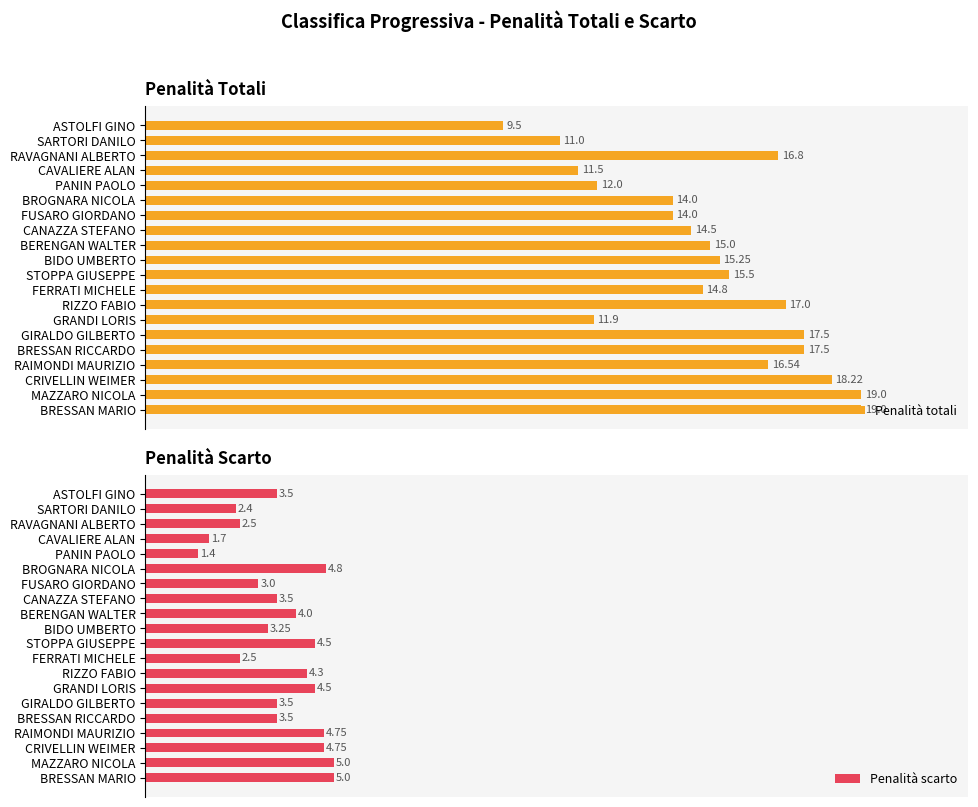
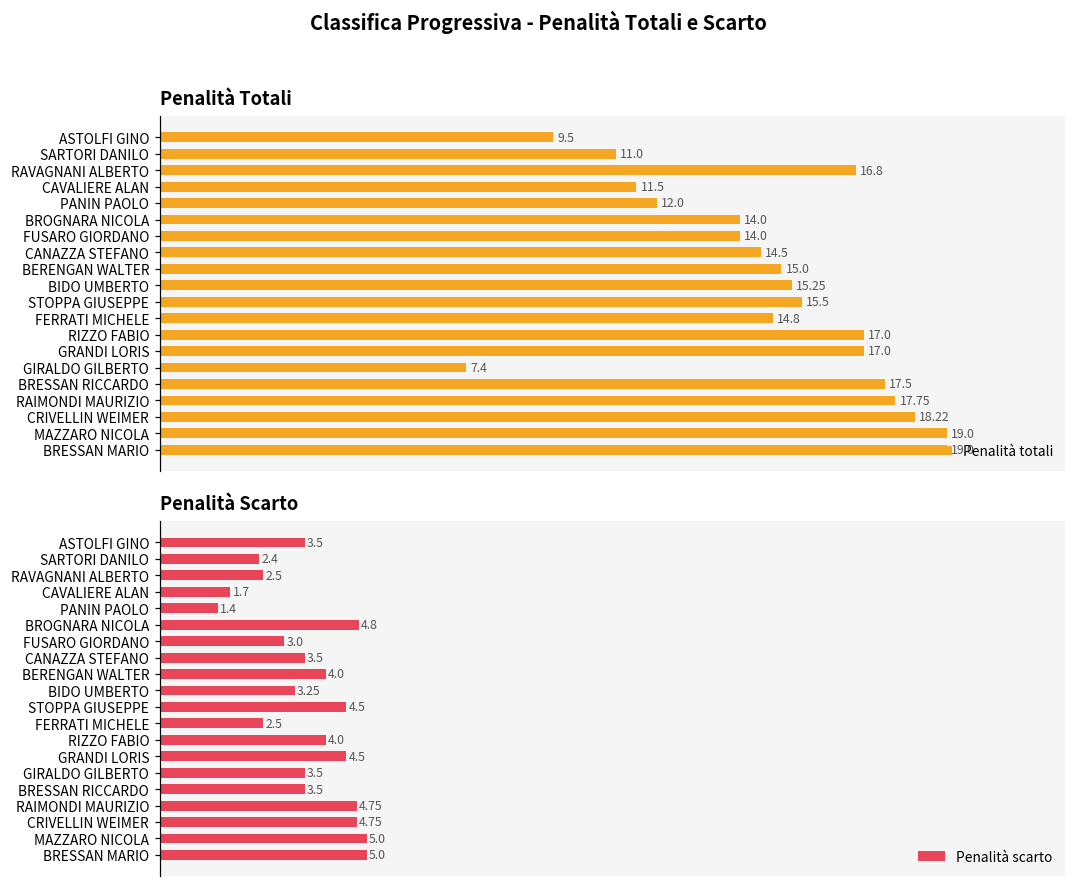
  {
    "Penalità Totali": {
      "ASTOLFI GINO": 9.5,
      "SARTORI DANILO": 11.0,
      "RAVAGNANI ALBERTO": 16.8,
      "CAVALIERE ALAN": 11.5,
      "PANIN PAOLO": 12.0,
      "BROGNARA NICOLA": 14.0,
      "FUSARO GIORDANO": 14.0,
      "CANAZZA STEFANO": 14.5,
      "BERENGAN WALTER": 15.0,
      "BIDO UMBERTO": 15.25,
      "STOPPA GIUSEPPE": 15.5,
      "FERRATI MICHELE": 14.8,
      "RIZZO FABIO": 17.0,
-     "GRANDI LORIS": 11.9,
-     "GIRALDO GILBERTO": 17.5,
+     "GRANDI LORIS": 17.0,
+     "GIRALDO GILBERTO": 7.4,
      "BRESSAN RICCARDO": 17.5,
-     "RAIMONDI MAURIZIO": 16.54,
+     "RAIMONDI MAURIZIO": 17.75,
      "CRIVELLIN WEIMER": 18.22,
      "MAZZARO NICOLA": 19.0,
      "BRESSAN MARIO": 19.0
    },
    "Penalità Scarto": {
      "ASTOLFI GINO": 3.5,
      "SARTORI DANILO": 2.4,
      "RAVAGNANI ALBERTO": 2.5,
      "CAVALIERE ALAN": 1.7,
      "PANIN PAOLO": 1.4,
      "BROGNARA NICOLA": 4.8,
      "FUSARO GIORDANO": 3.0,
      "CANAZZA STEFANO": 3.5,
      "BERENGAN WALTER": 4.0,
      "BIDO UMBERTO": 3.25,
      "STOPPA GIUSEPPE": 4.5,
      "FERRATI MICHELE": 2.5,
-     "RIZZO FABIO": 4.3,
+     "RIZZO FABIO": 4.0,
      "GRANDI LORIS": 4.5,
      "GIRALDO GILBERTO": 3.5,
      "BRESSAN RICCARDO": 3.5,
      "RAIMONDI MAURIZIO": 4.75,
      "CRIVELLIN WEIMER": 4.75,
      "MAZZARO NICOLA": 5.0,
      "BRESSAN MARIO": 5.0
    }
  }
